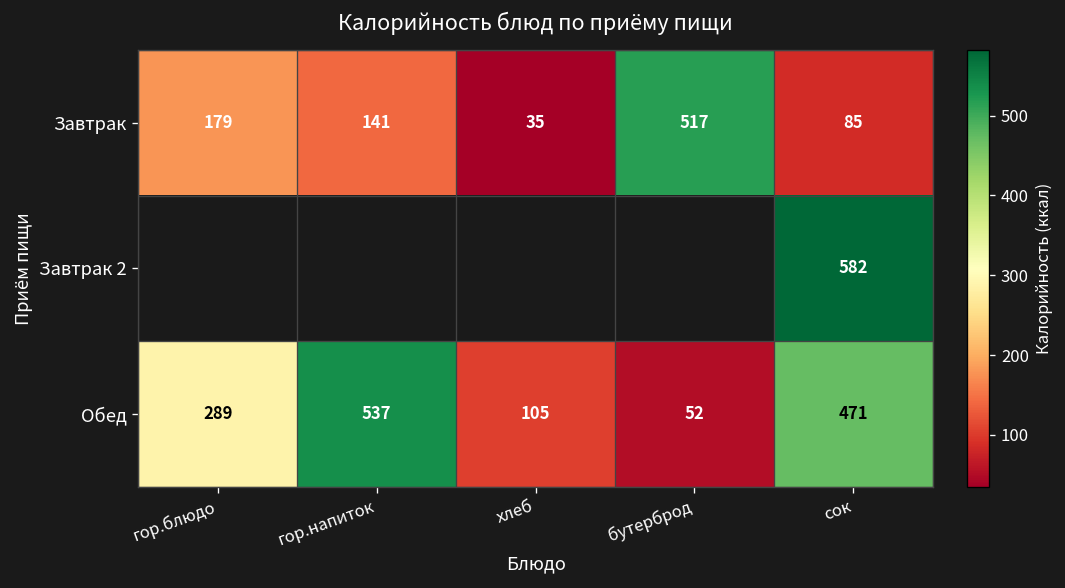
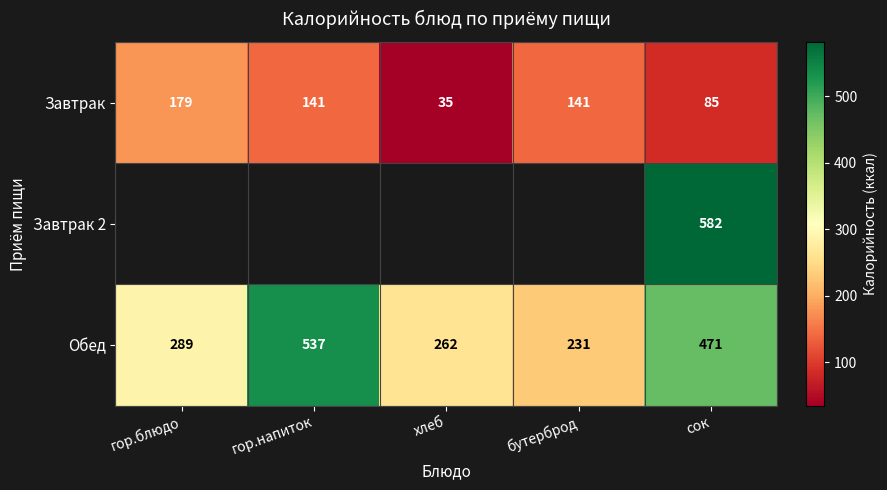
  {
    "Завтрак": {
      "гор.блюдо": 179,
      "гор.напиток": 141,
      "хлеб": 35,
-     "бутерброд": 517,
+     "бутерброд": 141,
      "сок": 85
    },
    "Завтрак 2": {
      "сок": 582
    },
    "Обед": {
      "гор.блюдо": 289,
      "гор.напиток": 537,
-     "хлеб": 105,
-     "бутерброд": 52,
+     "хлеб": 262,
+     "бутерброд": 231,
      "сок": 471
    }
  }
